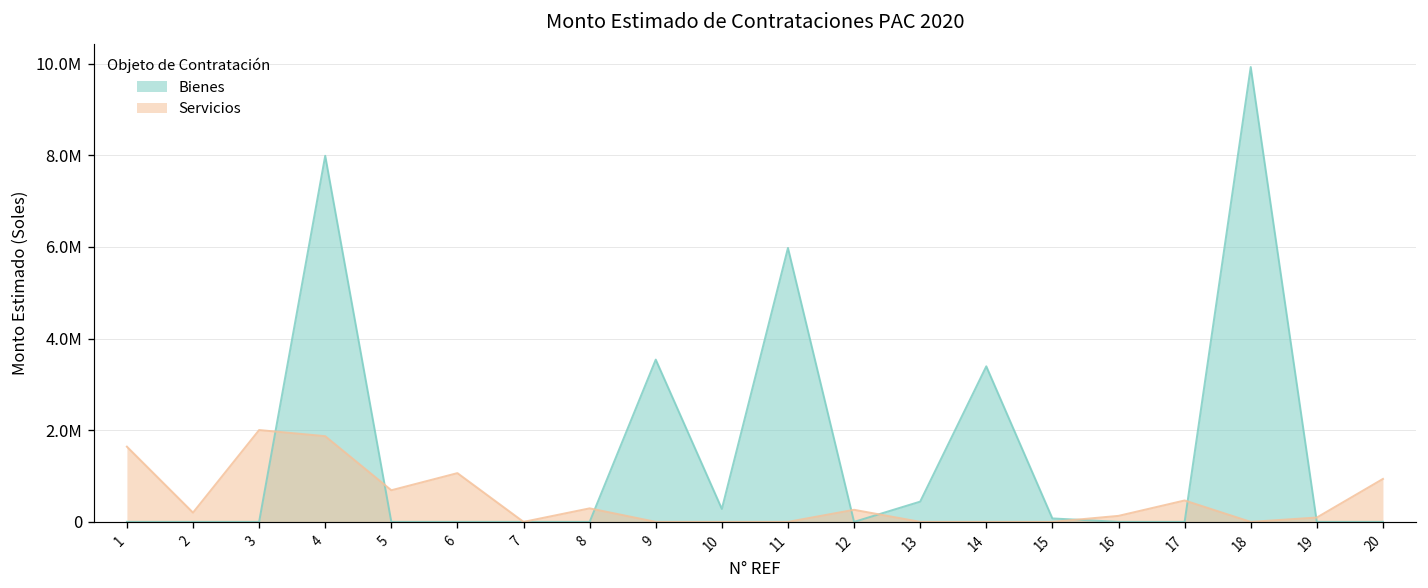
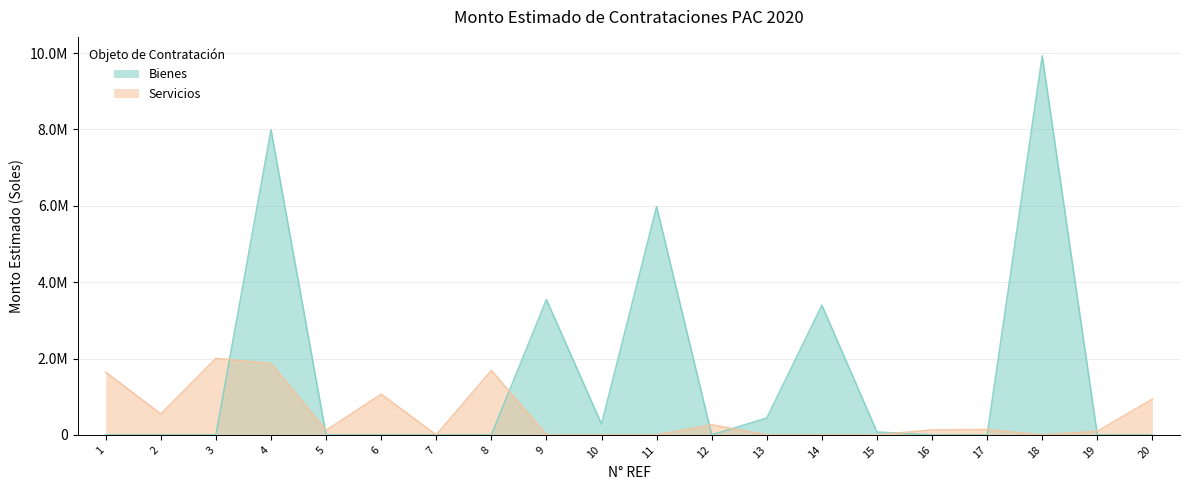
  {
    "Bienes": {
      "1": 0,
      "2": 0,
      "3": 0,
      "4": 8000000,
      "5": 0,
      "6": 0,
      "8": 0,
      "9": 3500000,
      "10": 300000,
      "11": 6000000,
      "12": 0,
      "13": 400000,
      "14": 3400000,
      "15": 100000,
      "16": 0,
      "17": 0,
      "18": 9900000,
      "19": 0,
      "20": 0
    },
    "Servicios": {
      "1": 1600000,
-     "2": 200000,
+     "2": 500000,
      "3": 2000000,
      "4": 1900000,
-     "5": 700000,
+     "5": 100000,
      "6": 1100000,
-     "8": 300000,
+     "8": 1700000,
      "9": 0,
      "10": 0,
      "11": 0,
      "12": 300000,
      "13": 0,
      "14": 0,
      "15": 0,
      "16": 100000,
-     "17": 500000,
+     "17": 100000,
      "18": 0,
      "19": 100000,
      "20": 900000
    }
  }
